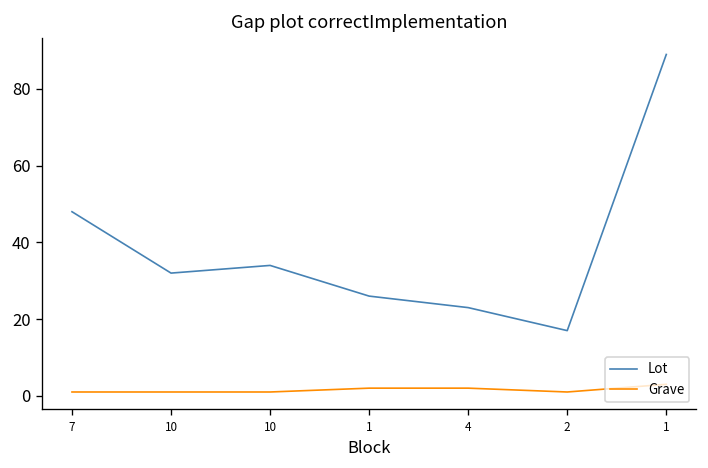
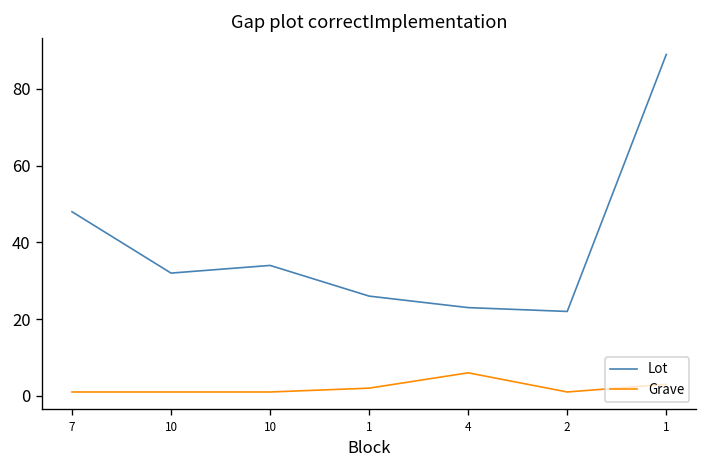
  {
    "Lot": {
      "7": 48,
      "4": 23,
-     "2": 17
+     "2": 22
    },
    "Grave": {
      "7": 1,
-     "4": 2,
+     "4": 6,
      "2": 1
    }
  }
